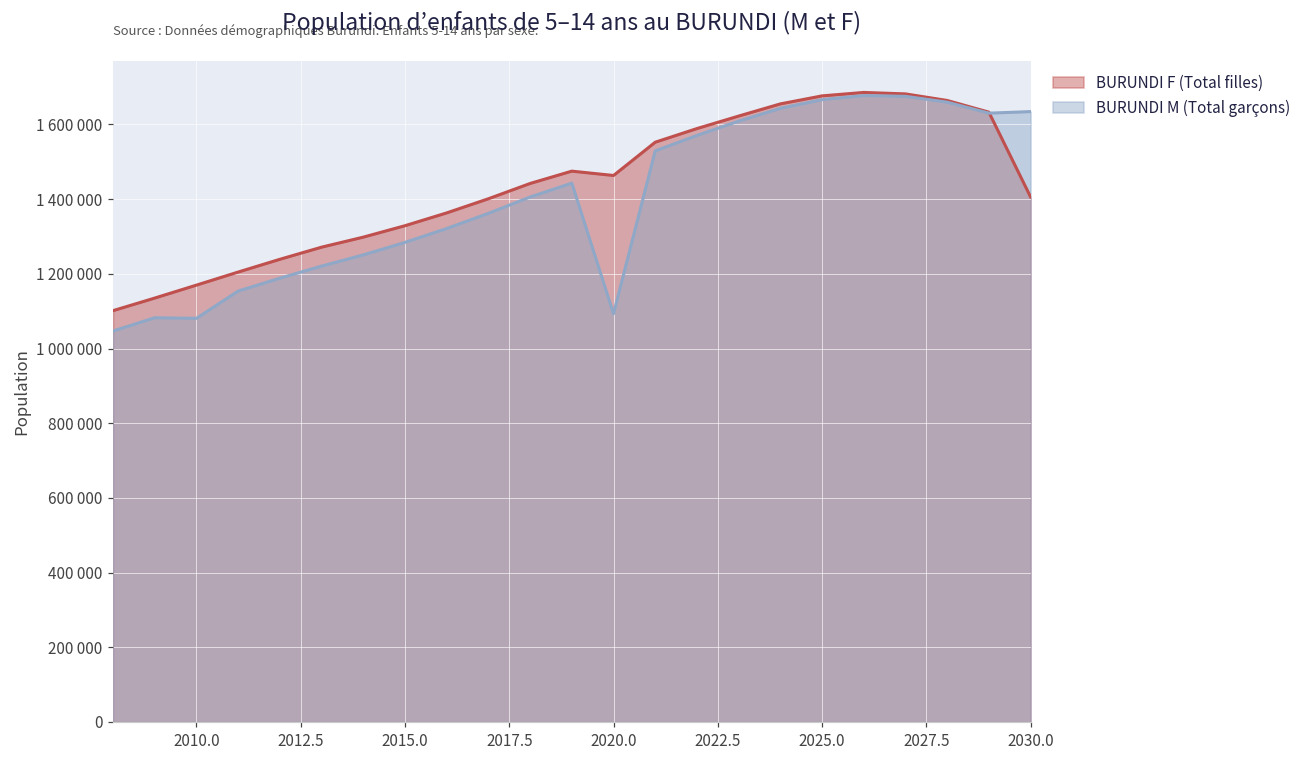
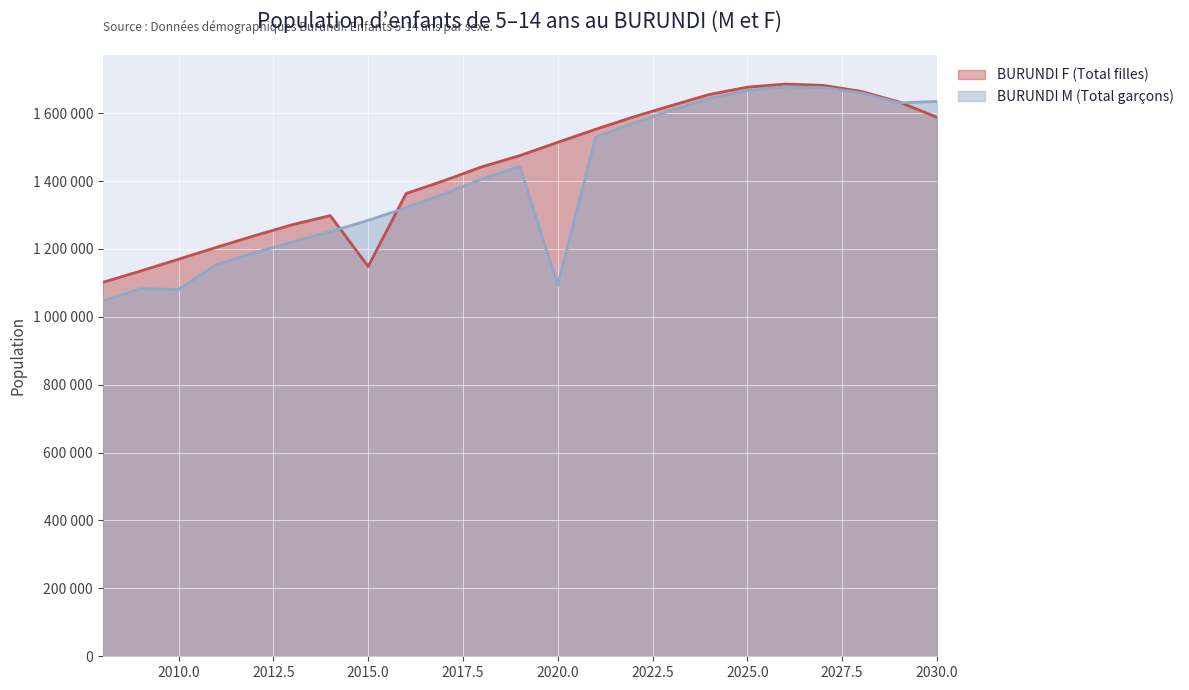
  {
    "BURUNDI F (Total filles)": {
      "2010.0": 1170000,
-     "2015.0": 1330000,
-     "2020.0": 1460000,
+     "2015.0": 1150000,
+     "2020.0": 1510000,
      "2025.0": 1680000,
-     "2030.0": 1410000
+     "2030.0": 1590000
    },
    "BURUNDI M (Total garçons)": {
      "2010.0": 1080000,
      "2015.0": 1280000,
      "2020.0": 1090000,
      "2025.0": 1670000,
      "2030.0": 1630000
    }
  }
